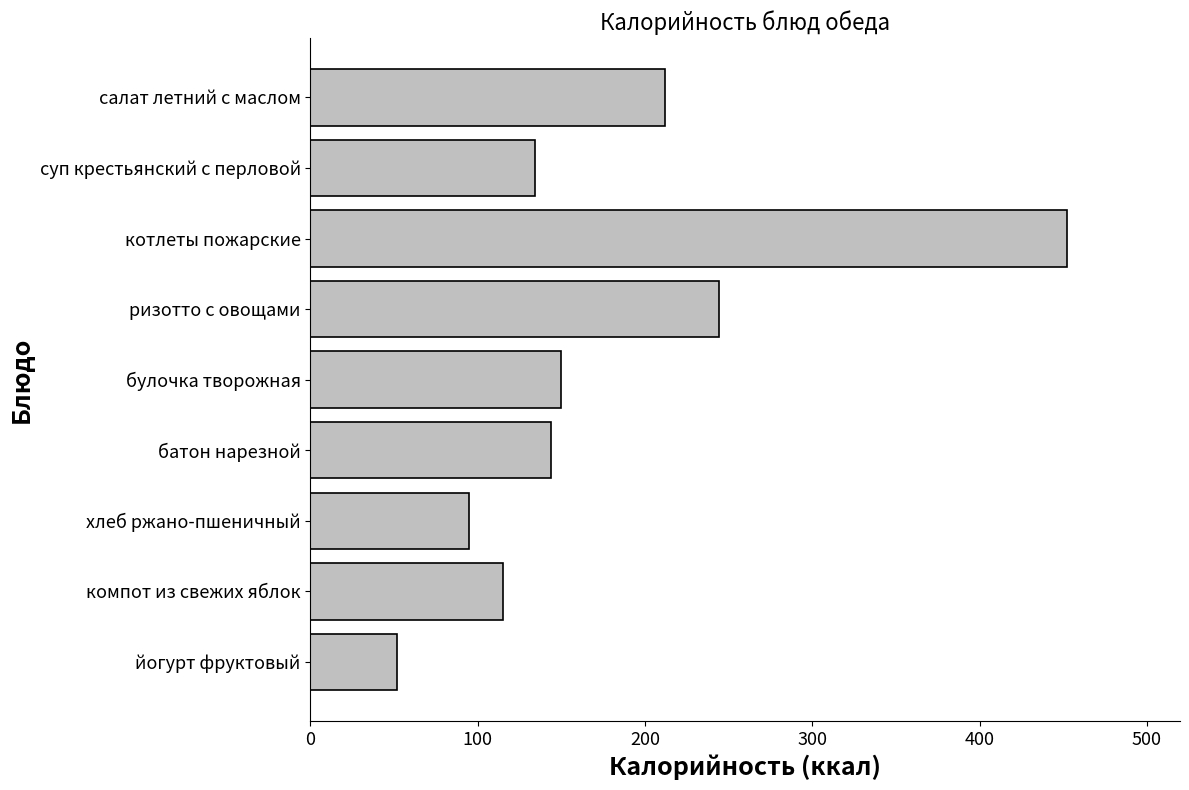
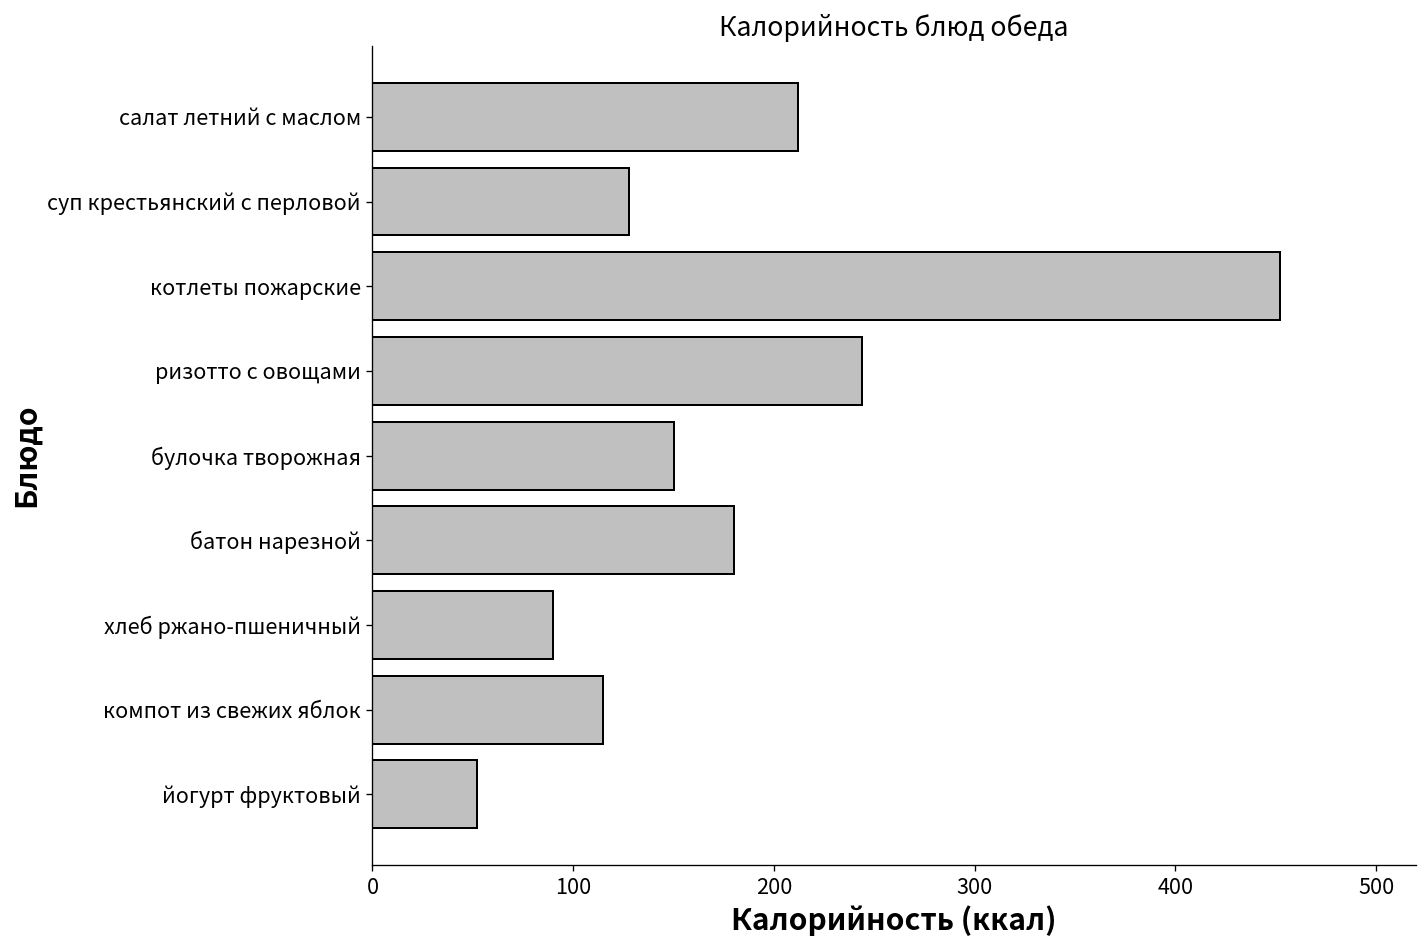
  {
    "салат летний с маслом": 212,
-   "суп крестьянский с перловой": 134,
+   "суп крестьянский с перловой": 128,
    "котлеты пожарские": 452,
    "ризотто с овощами": 244,
    "булочка творожная": 150,
-   "батон нарезной": 144,
-   "хлеб ржано-пшеничный": 95,
+   "батон нарезной": 180,
+   "хлеб ржано-пшеничный": 90,
    "компот из свежих яблок": 115,
    "йогурт фруктовый": 52
  }
